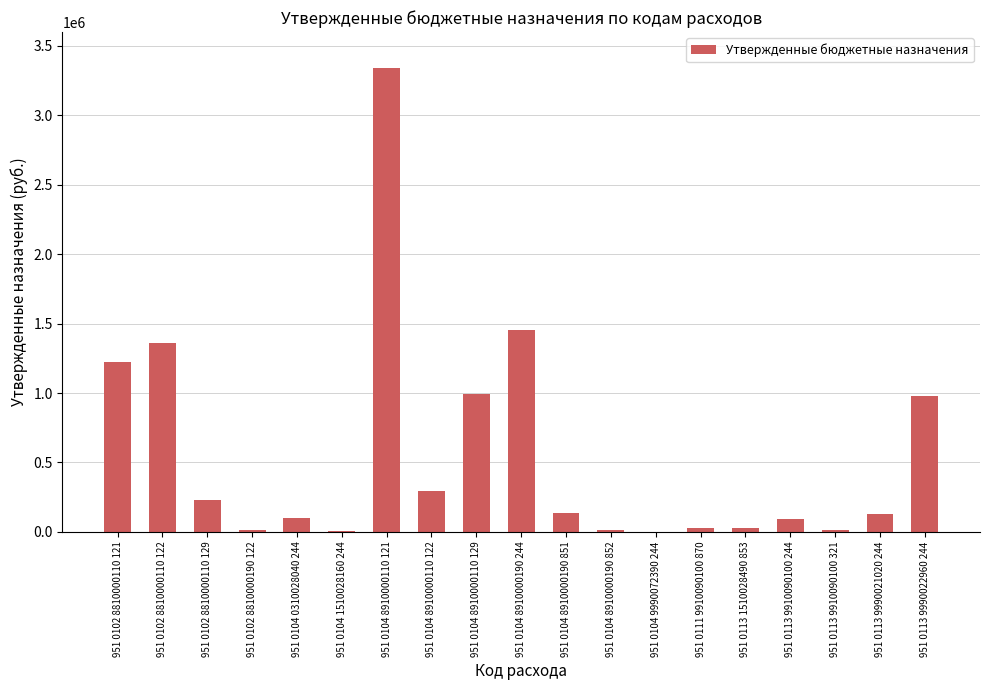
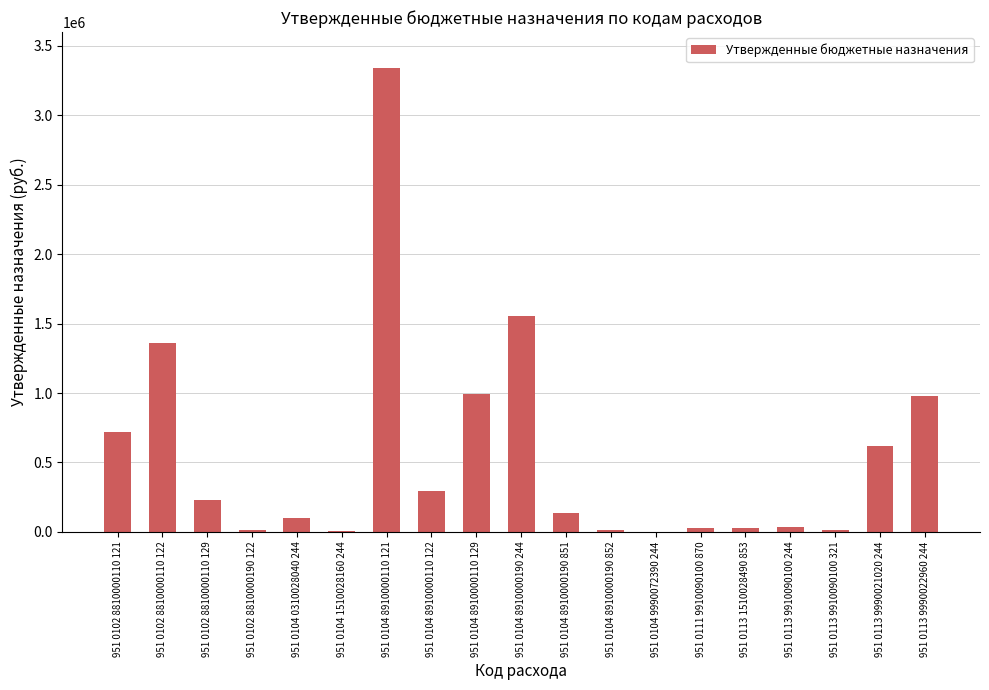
  {
-   "951 0102 8810000110 121": 1230000,
+   "951 0102 8810000110 121": 720000,
    "951 0102 8810000110 122": 1360000,
    "951 0102 8810000110 129": 230000,
    "951 0104 0310028040 244": 100000,
    "951 0104 8910000110 121": 3340000,
    "951 0104 8910000110 122": 290000,
    "951 0104 8910000110 129": 990000,
-   "951 0104 8910000190 244": 1460000,
+   "951 0104 8910000190 244": 1550000,
    "951 0104 8910000190 851": 140000,
    "951 0111 9910090100 870": 30000,
    "951 0113 1510028490 853": 30000,
-   "951 0113 9910090100 244": 100000,
-   "951 0113 9990021020 244": 130000,
+   "951 0113 9910090100 244": 40000,
+   "951 0113 9990021020 244": 620000,
    "951 0113 9990022960 244": 980000
  }
